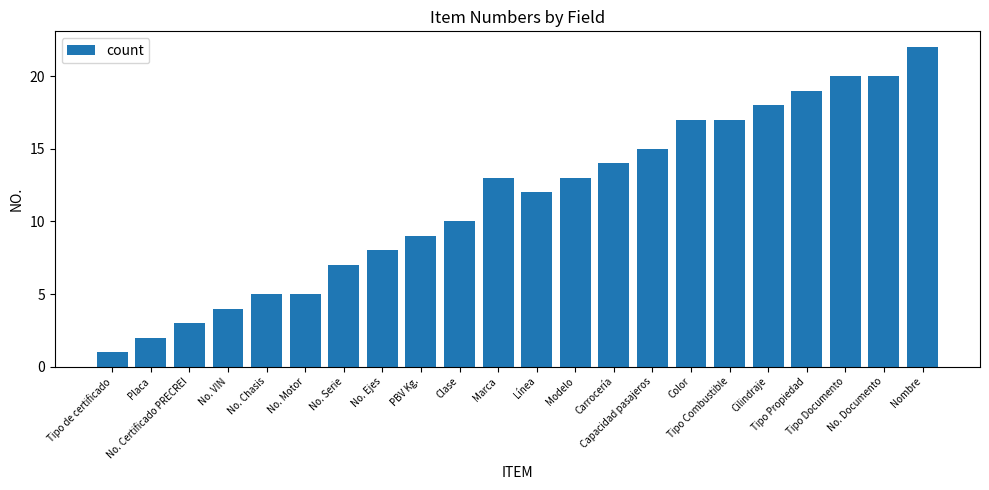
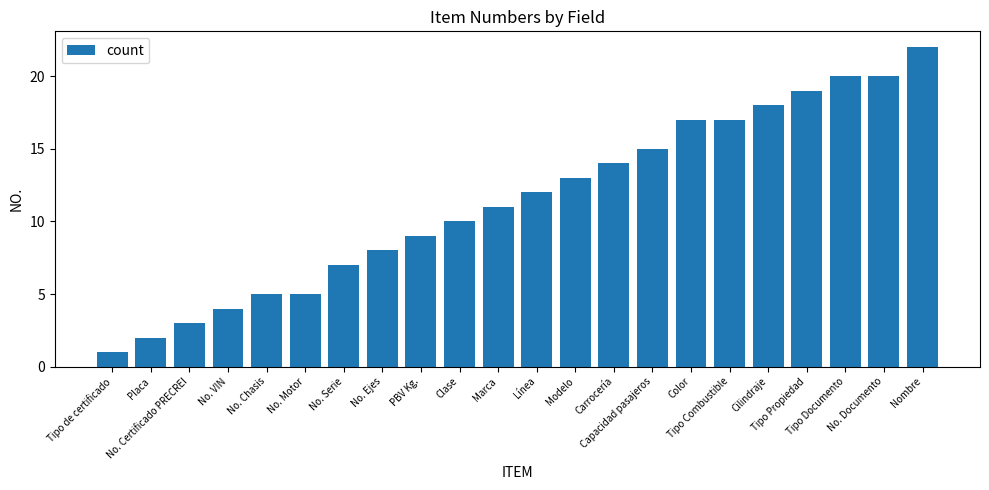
  {
    "Tipo de certificado": 1,
    "Placa": 2,
    "No. Certificado PRECREI": 3,
    "No. VIN": 4,
    "No. Chasis": 5,
    "No. Motor": 5,
    "No. Serie": 7,
    "No. Ejes": 8,
    "PBV Kg.": 9,
    "Clase": 10,
-   "Marca": 13,
+   "Marca": 11,
    "Línea": 12,
    "Modelo": 13,
    "Carrocería": 14,
    "Capacidad pasajeros": 15,
    "Color": 17,
    "Tipo Combustible": 17,
    "Cilindraje": 18,
    "Tipo Propiedad": 19,
    "Tipo Documento": 20,
    "No. Documento": 20,
    "Nombre": 22
  }
